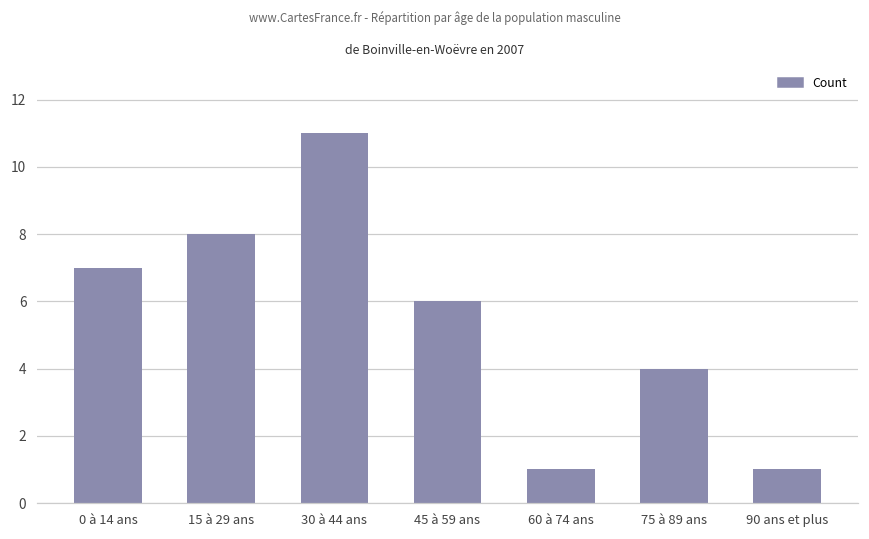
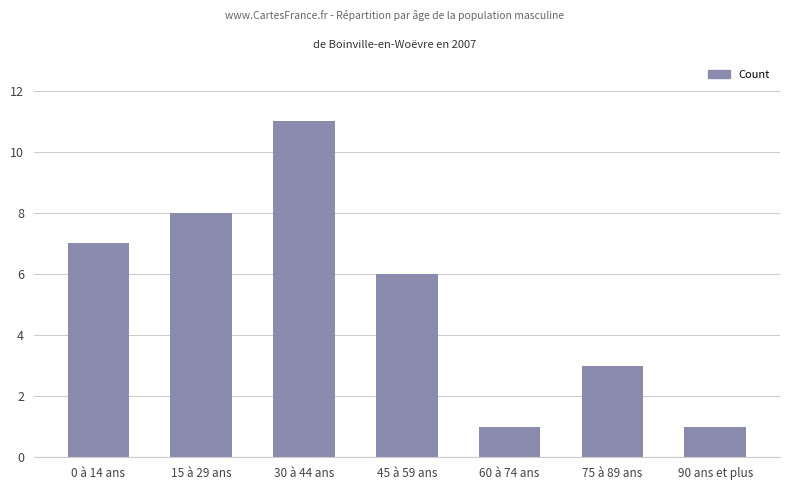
  {
    "0 à 14 ans": 7,
    "15 à 29 ans": 8,
    "30 à 44 ans": 11,
    "45 à 59 ans": 6,
    "60 à 74 ans": 1,
-   "75 à 89 ans": 4,
+   "75 à 89 ans": 3,
    "90 ans et plus": 1
  }
